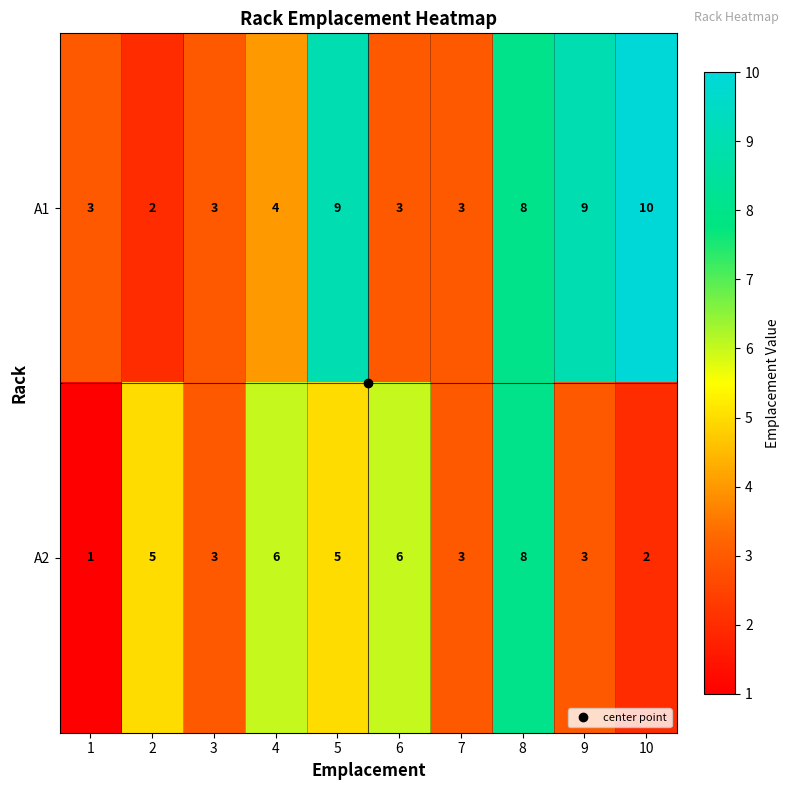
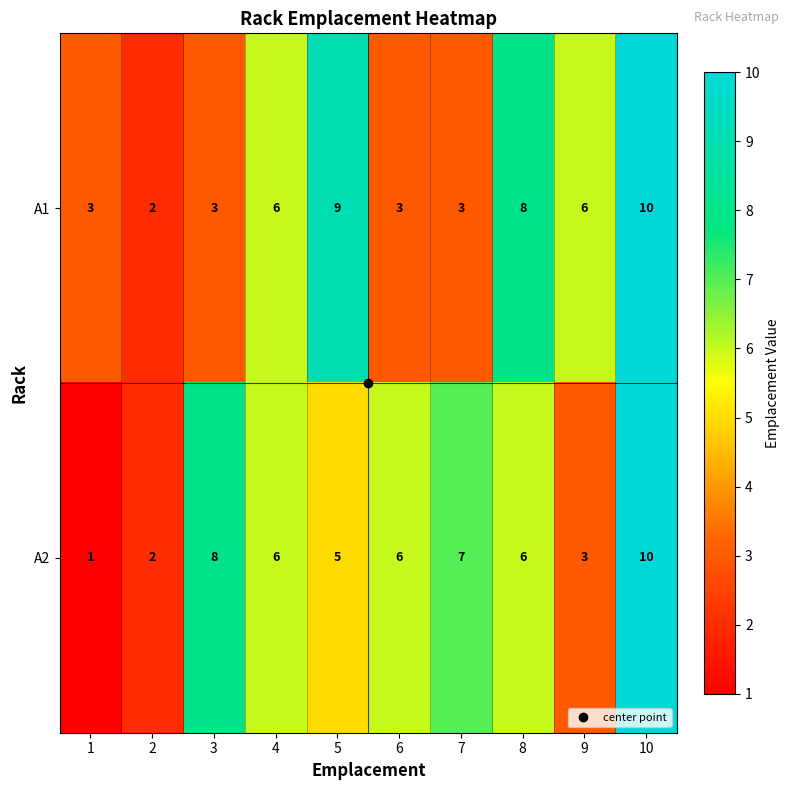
  {
    "A1": {
      "1": 3,
      "2": 2,
      "3": 3,
-     "4": 4,
+     "4": 6,
      "5": 9,
      "6": 3,
      "7": 3,
      "8": 8,
-     "9": 9,
+     "9": 6,
      "10": 10
    },
    "A2": {
      "1": 1,
-     "2": 5,
-     "3": 3,
+     "2": 2,
+     "3": 8,
      "4": 6,
      "5": 5,
      "6": 6,
-     "7": 3,
-     "8": 8,
+     "7": 7,
+     "8": 6,
      "9": 3,
-     "10": 2
+     "10": 10
    }
  }
